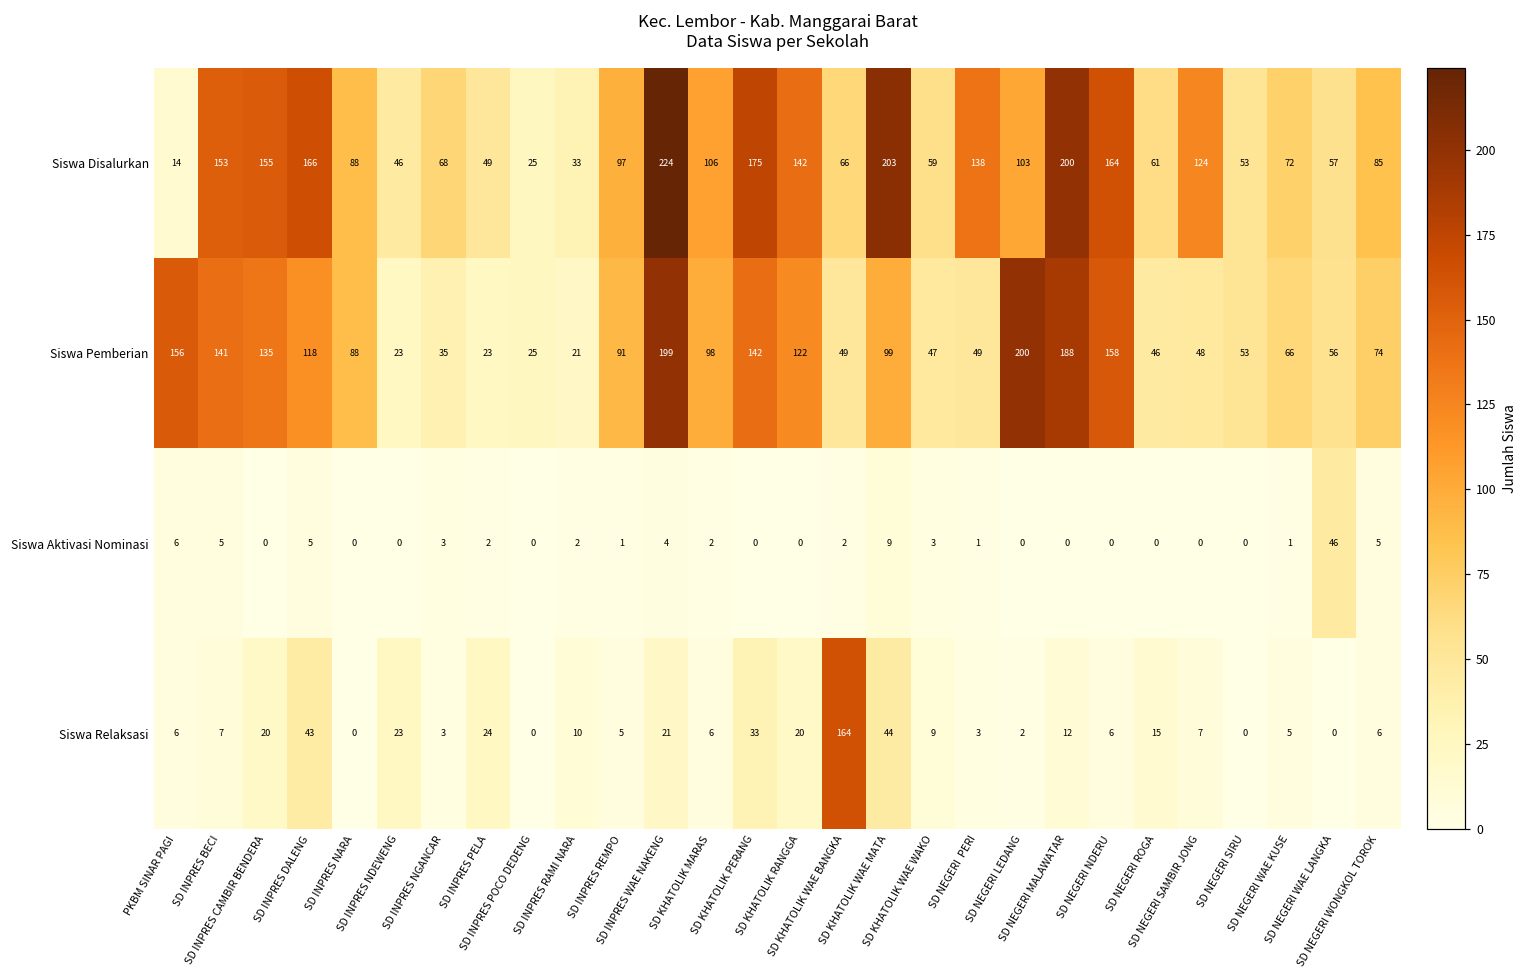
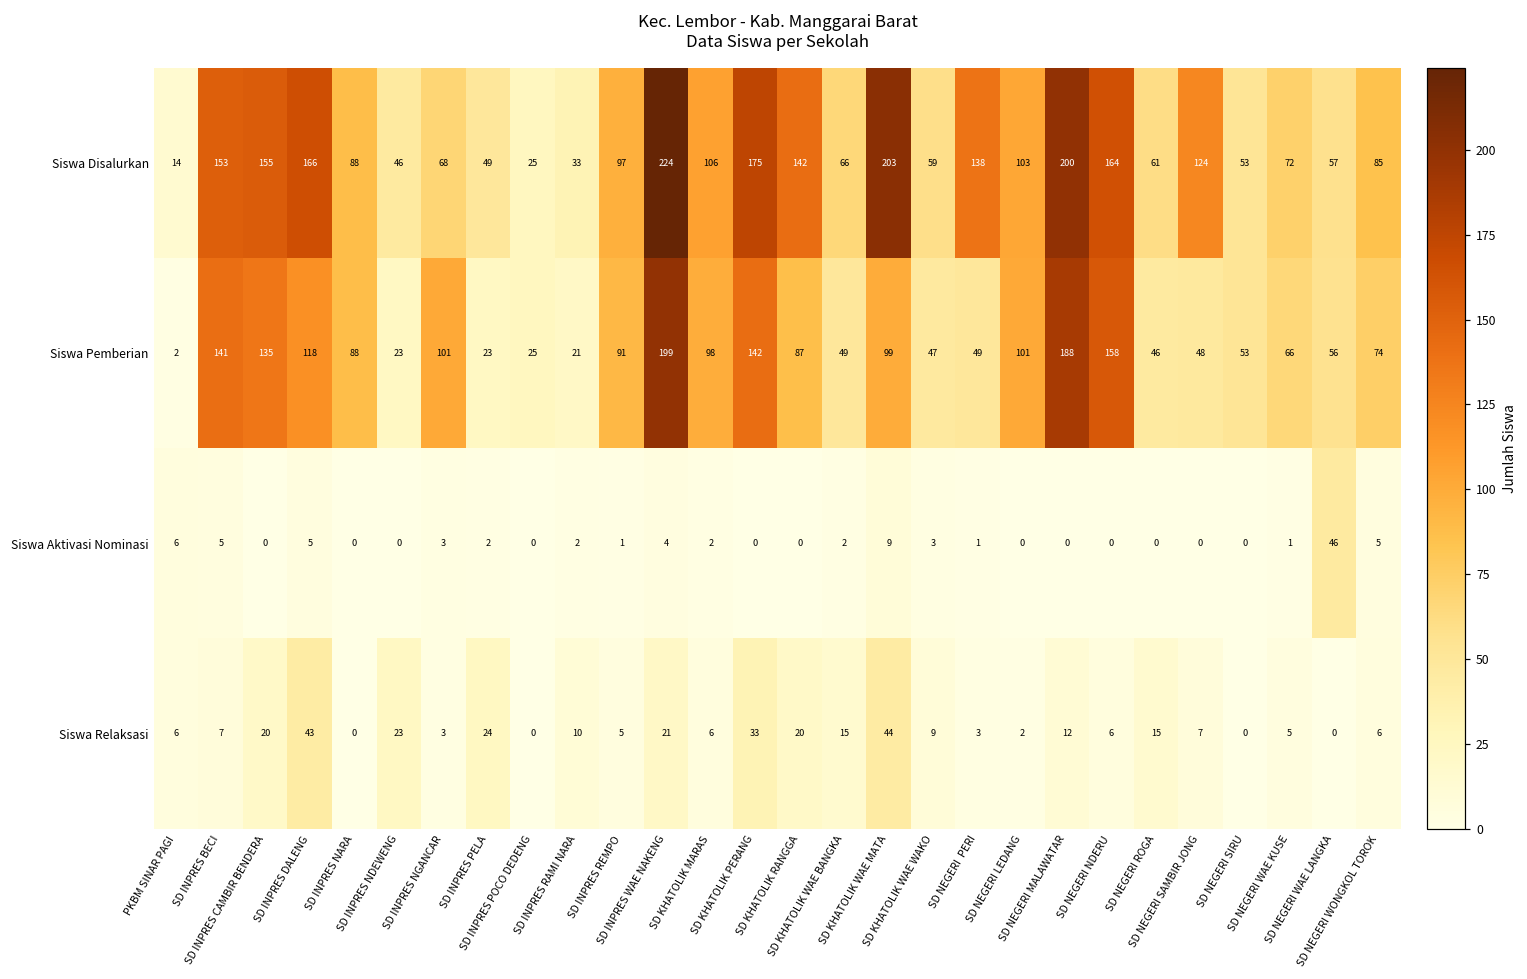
  {
    "Siswa Disalurkan": {
      "PKBM SINAR PAGI": 14,
      "SD INPRES BECI": 153,
      "SD INPRES CAMBIR BENDERA": 155,
      "SD INPRES DALENG": 166,
      "SD INPRES NARA": 88,
      "SD INPRES NDEWENG": 46,
      "SD INPRES NGANCAR": 68,
      "SD INPRES PELA": 49,
      "SD INPRES POCO DEDENG": 25,
      "SD INPRES RAMI NARA": 33,
      "SD INPRES REMPO": 97,
      "SD INPRES WAE NAKENG": 224,
      "SD KHATOLIK MARAS": 106,
      "SD KHATOLIK PERANG": 175,
      "SD KHATOLIK RANGGA": 142,
      "SD KHATOLIK WAE BANGKA": 66,
      "SD KHATOLIK WAE MATA": 203,
      "SD KHATOLIK WAE WAKO": 59,
      "SD NEGERI PERI": 138,
      "SD NEGERI LEDANG": 103,
      "SD NEGERI MALAWATAR": 200,
      "SD NEGERI NDERU": 164,
      "SD NEGERI ROGA": 61,
      "SD NEGERI SAMBIR JONG": 124,
      "SD NEGERI SIRU": 53,
      "SD NEGERI WAE KUSE": 72,
      "SD NEGERI WAE LANGKA": 57,
      "SD NEGERI WONGKOL TOROK": 85
    },
    "Siswa Pemberian": {
-     "PKBM SINAR PAGI": 156,
+     "PKBM SINAR PAGI": 2,
      "SD INPRES BECI": 141,
      "SD INPRES CAMBIR BENDERA": 135,
      "SD INPRES DALENG": 118,
      "SD INPRES NARA": 88,
      "SD INPRES NDEWENG": 23,
-     "SD INPRES NGANCAR": 35,
+     "SD INPRES NGANCAR": 101,
      "SD INPRES PELA": 23,
      "SD INPRES POCO DEDENG": 25,
      "SD INPRES RAMI NARA": 21,
      "SD INPRES REMPO": 91,
      "SD INPRES WAE NAKENG": 199,
      "SD KHATOLIK MARAS": 98,
      "SD KHATOLIK PERANG": 142,
-     "SD KHATOLIK RANGGA": 122,
+     "SD KHATOLIK RANGGA": 87,
      "SD KHATOLIK WAE BANGKA": 49,
      "SD KHATOLIK WAE MATA": 99,
      "SD KHATOLIK WAE WAKO": 47,
      "SD NEGERI PERI": 49,
-     "SD NEGERI LEDANG": 200,
+     "SD NEGERI LEDANG": 101,
      "SD NEGERI MALAWATAR": 188,
      "SD NEGERI NDERU": 158,
      "SD NEGERI ROGA": 46,
      "SD NEGERI SAMBIR JONG": 48,
      "SD NEGERI SIRU": 53,
      "SD NEGERI WAE KUSE": 66,
      "SD NEGERI WAE LANGKA": 56,
      "SD NEGERI WONGKOL TOROK": 74
    },
    "Siswa Aktivasi Nominasi": {
      "PKBM SINAR PAGI": 6,
      "SD INPRES BECI": 5,
      "SD INPRES CAMBIR BENDERA": 0,
      "SD INPRES DALENG": 5,
      "SD INPRES NARA": 0,
      "SD INPRES NDEWENG": 0,
      "SD INPRES NGANCAR": 3,
      "SD INPRES PELA": 2,
      "SD INPRES POCO DEDENG": 0,
      "SD INPRES RAMI NARA": 2,
      "SD INPRES REMPO": 1,
      "SD INPRES WAE NAKENG": 4,
      "SD KHATOLIK MARAS": 2,
      "SD KHATOLIK PERANG": 0,
      "SD KHATOLIK RANGGA": 0,
      "SD KHATOLIK WAE BANGKA": 2,
      "SD KHATOLIK WAE MATA": 9,
      "SD KHATOLIK WAE WAKO": 3,
      "SD NEGERI PERI": 1,
      "SD NEGERI LEDANG": 0,
      "SD NEGERI MALAWATAR": 0,
      "SD NEGERI NDERU": 0,
      "SD NEGERI ROGA": 0,
      "SD NEGERI SAMBIR JONG": 0,
      "SD NEGERI SIRU": 0,
      "SD NEGERI WAE KUSE": 1,
      "SD NEGERI WAE LANGKA": 46,
      "SD NEGERI WONGKOL TOROK": 5
    },
    "Siswa Relaksasi": {
      "PKBM SINAR PAGI": 6,
      "SD INPRES BECI": 7,
      "SD INPRES CAMBIR BENDERA": 20,
      "SD INPRES DALENG": 43,
      "SD INPRES NARA": 0,
      "SD INPRES NDEWENG": 23,
      "SD INPRES NGANCAR": 3,
      "SD INPRES PELA": 24,
      "SD INPRES POCO DEDENG": 0,
      "SD INPRES RAMI NARA": 10,
      "SD INPRES REMPO": 5,
      "SD INPRES WAE NAKENG": 21,
      "SD KHATOLIK MARAS": 6,
      "SD KHATOLIK PERANG": 33,
      "SD KHATOLIK RANGGA": 20,
-     "SD KHATOLIK WAE BANGKA": 164,
+     "SD KHATOLIK WAE BANGKA": 15,
      "SD KHATOLIK WAE MATA": 44,
      "SD KHATOLIK WAE WAKO": 9,
      "SD NEGERI PERI": 3,
      "SD NEGERI LEDANG": 2,
      "SD NEGERI MALAWATAR": 12,
      "SD NEGERI NDERU": 6,
      "SD NEGERI ROGA": 15,
      "SD NEGERI SAMBIR JONG": 7,
      "SD NEGERI SIRU": 0,
      "SD NEGERI WAE KUSE": 5,
      "SD NEGERI WAE LANGKA": 0,
      "SD NEGERI WONGKOL TOROK": 6
    }
  }
